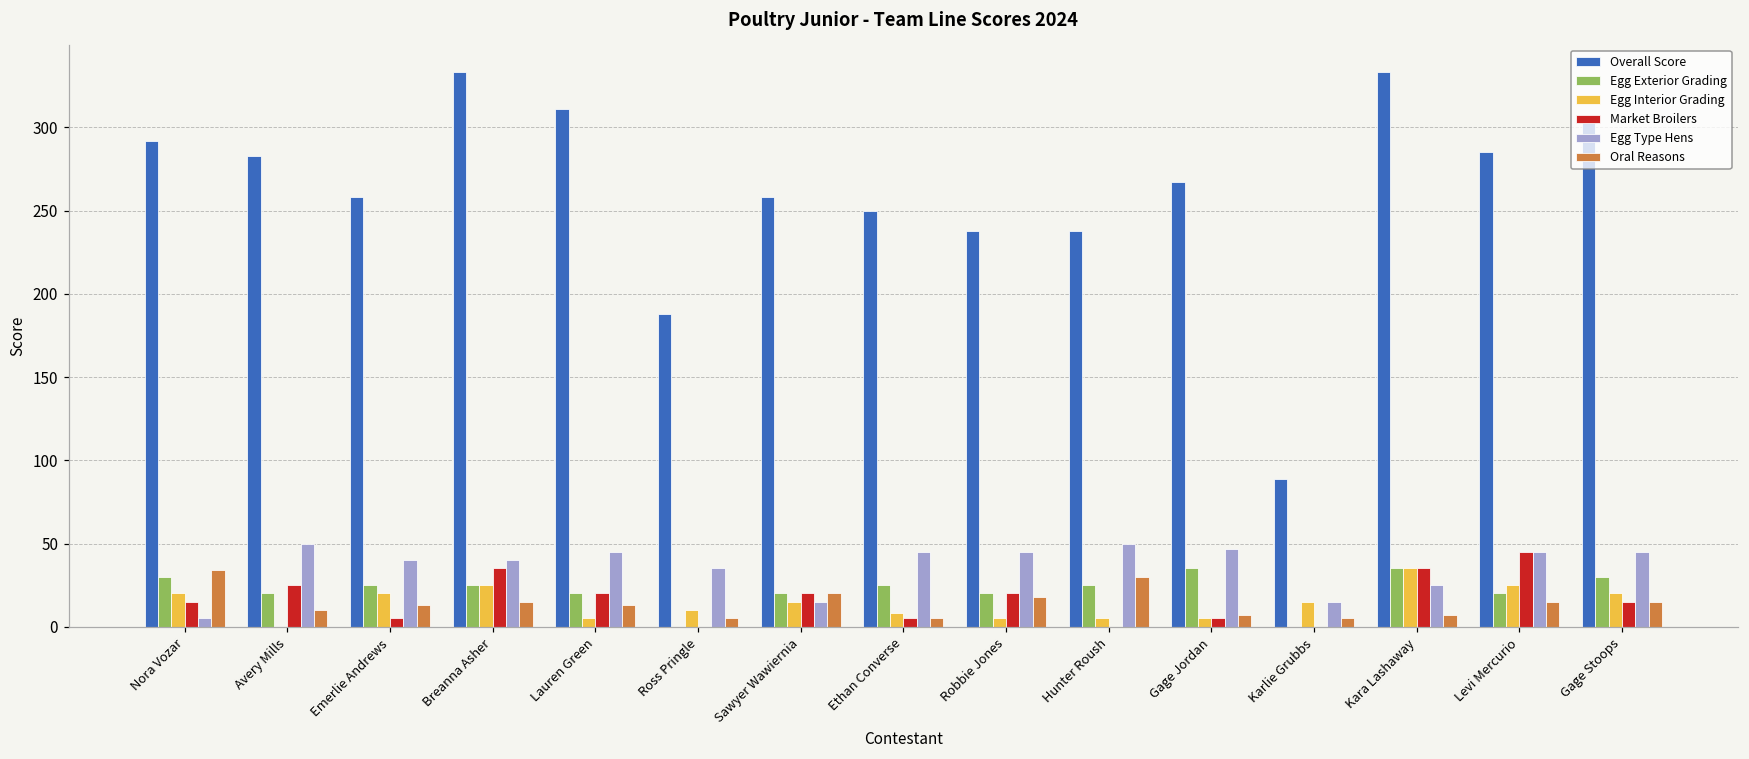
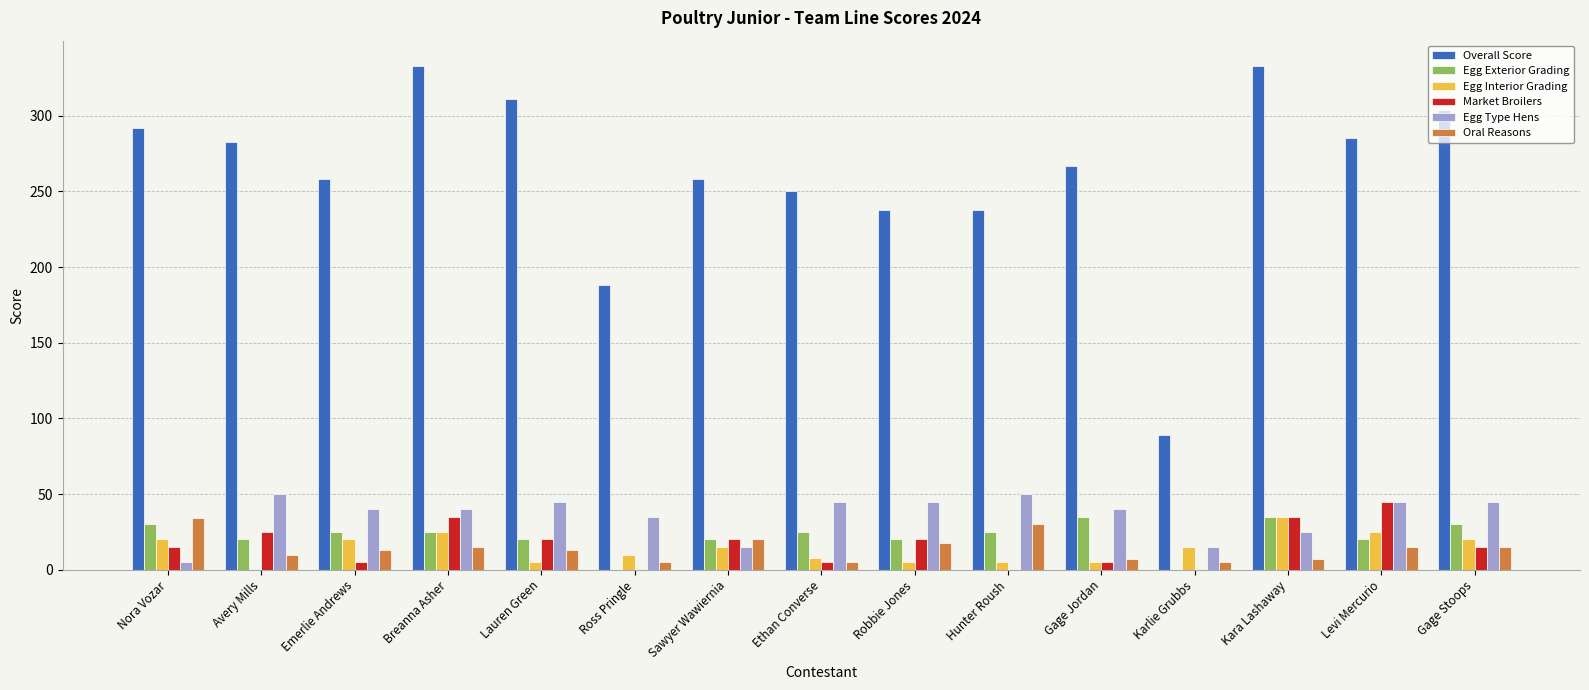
  {
    "Overall Score": {
      "Nora Vozar": 292,
      "Avery Mills": 283,
      "Emerlie Andrews": 258,
      "Breanna Asher": 333,
      "Lauren Green": 311,
      "Ross Pringle": 188,
      "Sawyer Wawiernia": 258,
      "Ethan Converse": 250,
      "Robbie Jones": 238,
      "Hunter Roush": 238,
      "Gage Jordan": 267,
      "Karlie Grubbs": 89,
      "Kara Lashaway": 333,
      "Levi Mercurio": 285
    },
    "Egg Exterior Grading": {
      "Nora Vozar": 30,
      "Avery Mills": 20,
      "Emerlie Andrews": 25,
      "Breanna Asher": 25,
      "Lauren Green": 20,
      "Ross Pringle": 0,
      "Sawyer Wawiernia": 20,
      "Ethan Converse": 25,
      "Robbie Jones": 20,
      "Hunter Roush": 25,
      "Gage Jordan": 35,
      "Karlie Grubbs": 0,
      "Kara Lashaway": 35,
      "Levi Mercurio": 20,
      "Gage Stoops": 30
    },
    "Egg Interior Grading": {
      "Nora Vozar": 20,
      "Avery Mills": 0,
      "Emerlie Andrews": 20,
      "Breanna Asher": 25,
      "Lauren Green": 5,
      "Ross Pringle": 10,
      "Sawyer Wawiernia": 15,
      "Ethan Converse": 8,
      "Robbie Jones": 5,
      "Hunter Roush": 5,
      "Gage Jordan": 5,
      "Karlie Grubbs": 15,
      "Kara Lashaway": 35,
      "Levi Mercurio": 25,
      "Gage Stoops": 20
    },
    "Market Broilers": {
      "Nora Vozar": 15,
      "Avery Mills": 25,
      "Emerlie Andrews": 5,
      "Breanna Asher": 35,
      "Lauren Green": 20,
      "Ross Pringle": 0,
      "Sawyer Wawiernia": 20,
      "Ethan Converse": 5,
      "Robbie Jones": 20,
      "Hunter Roush": 0,
      "Gage Jordan": 5,
      "Karlie Grubbs": 0,
      "Kara Lashaway": 35,
      "Levi Mercurio": 45,
      "Gage Stoops": 15
    },
    "Egg Type Hens": {
      "Nora Vozar": 5,
      "Avery Mills": 50,
      "Emerlie Andrews": 40,
      "Breanna Asher": 40,
      "Lauren Green": 45,
      "Ross Pringle": 35,
      "Sawyer Wawiernia": 15,
      "Ethan Converse": 45,
      "Robbie Jones": 45,
      "Hunter Roush": 50,
-     "Gage Jordan": 47,
+     "Gage Jordan": 40,
      "Karlie Grubbs": 15,
      "Kara Lashaway": 25,
      "Levi Mercurio": 45,
      "Gage Stoops": 45
    },
    "Oral Reasons": {
      "Nora Vozar": 34,
      "Avery Mills": 10,
      "Emerlie Andrews": 13,
      "Breanna Asher": 15,
      "Lauren Green": 13,
      "Ross Pringle": 5,
      "Sawyer Wawiernia": 20,
      "Ethan Converse": 5,
      "Robbie Jones": 18,
      "Hunter Roush": 30,
      "Gage Jordan": 7,
      "Karlie Grubbs": 5,
      "Kara Lashaway": 7,
      "Levi Mercurio": 15,
      "Gage Stoops": 15
    }
  }
